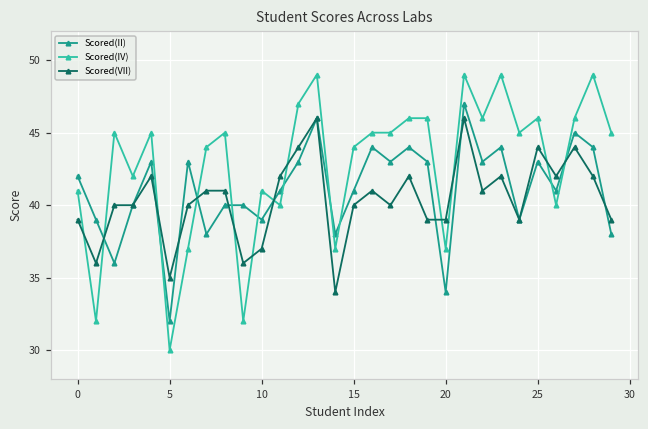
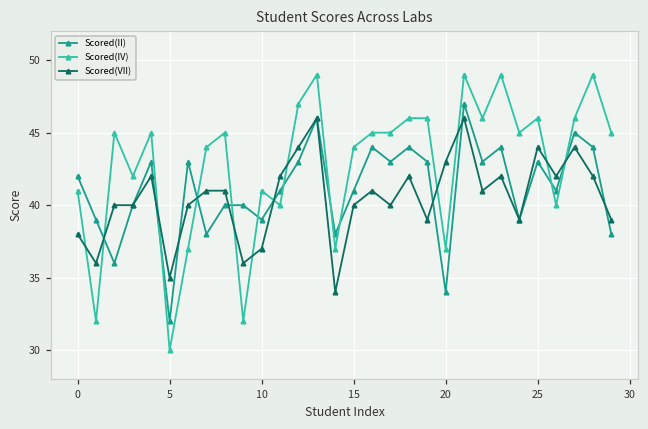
  {
    "Scored(VII)": {
-     "0": 39,
+     "0": 38,
      "5": 35,
      "10": 37,
      "15": 40,
-     "20": 39,
+     "20": 43,
      "25": 44
    }
  }
